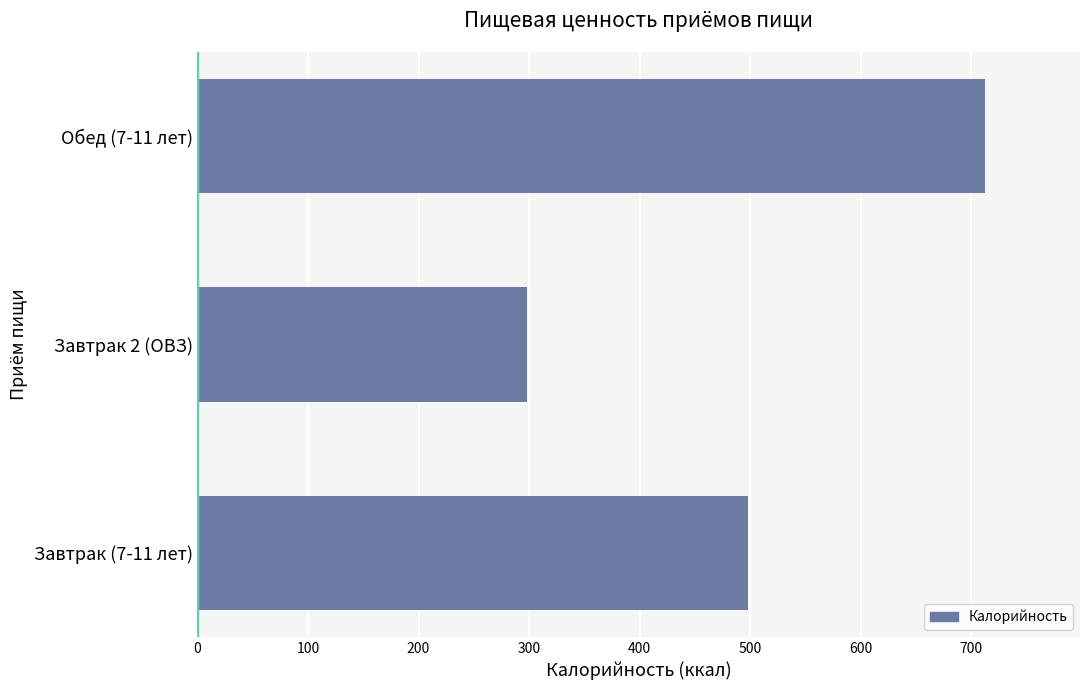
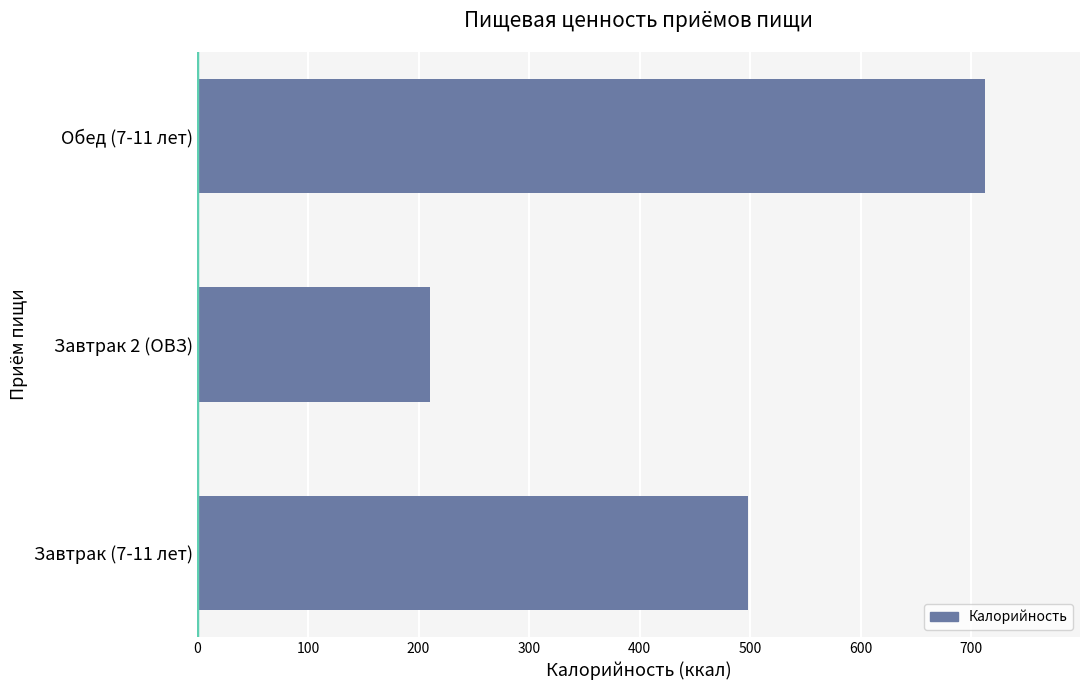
  {
    "Обед (7-11 лет)": 713,
-   "Завтрак 2 (ОВЗ)": 298,
+   "Завтрак 2 (ОВЗ)": 210,
    "Завтрак (7-11 лет)": 498
  }
